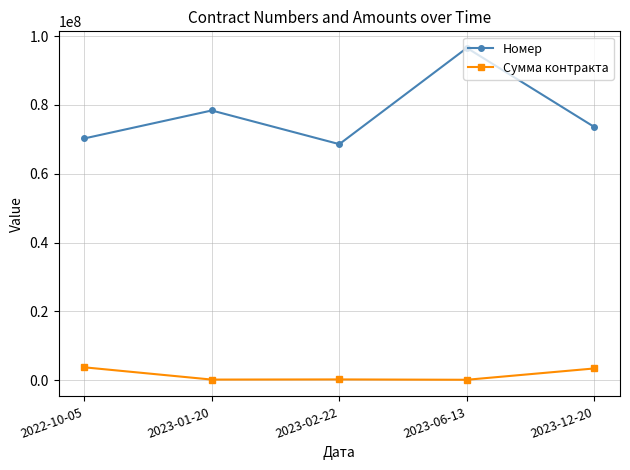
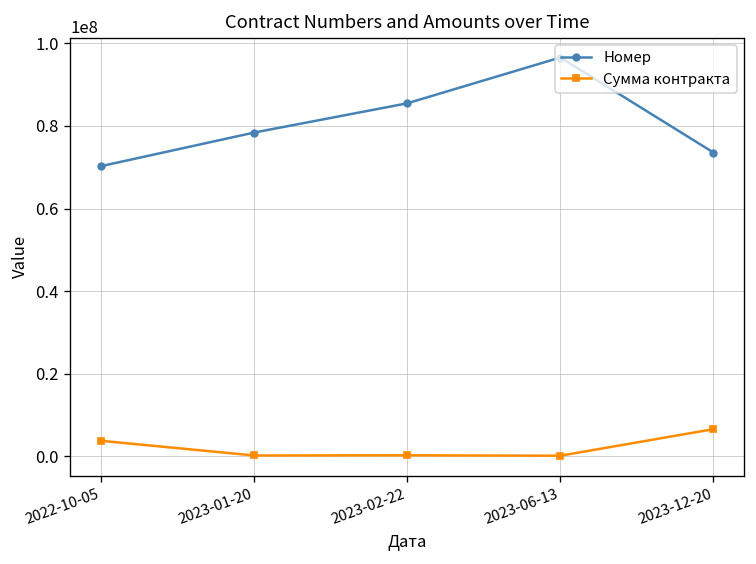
  {
    "Номер": {
      "2022-10-05": 70000000,
      "2023-01-20": 78000000,
-     "2023-02-22": 69000000,
+     "2023-02-22": 85000000,
      "2023-12-20": 74000000
    },
    "Сумма контракта": {
      "2022-10-05": 4000000,
      "2023-01-20": 0,
      "2023-02-22": 0,
      "2023-06-13": 0,
-     "2023-12-20": 3000000
+     "2023-12-20": 7000000
    }
  }
